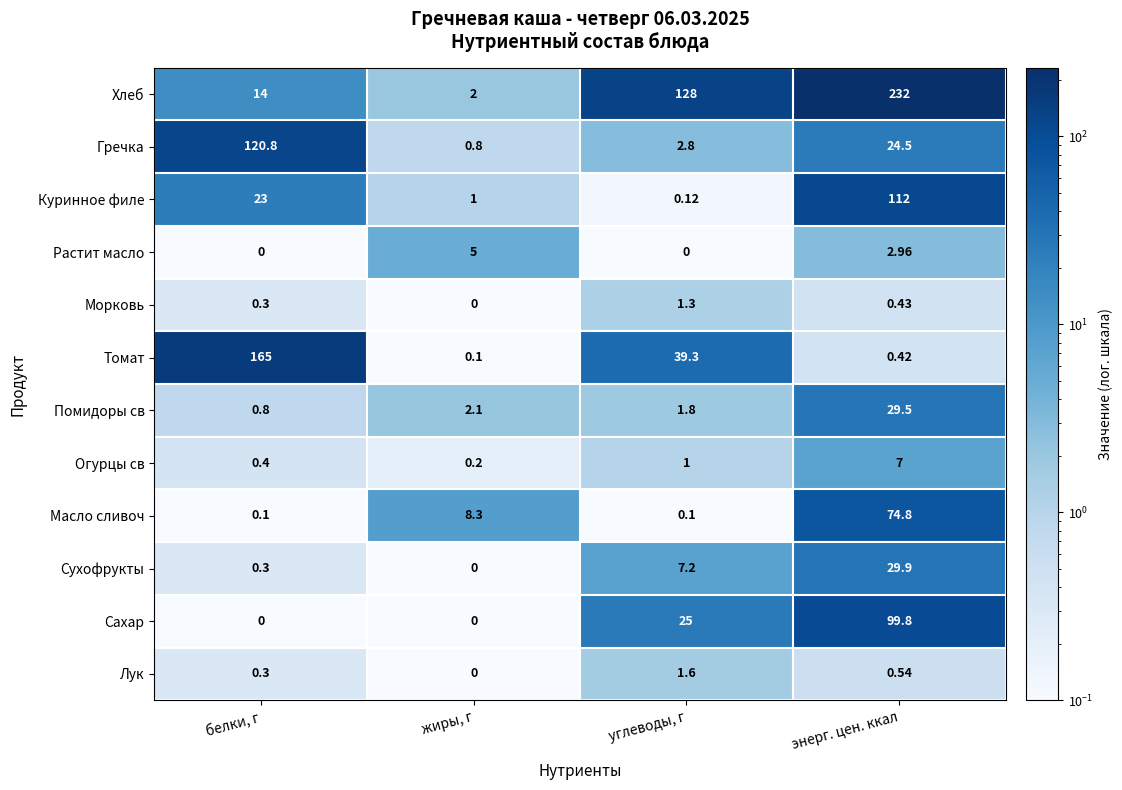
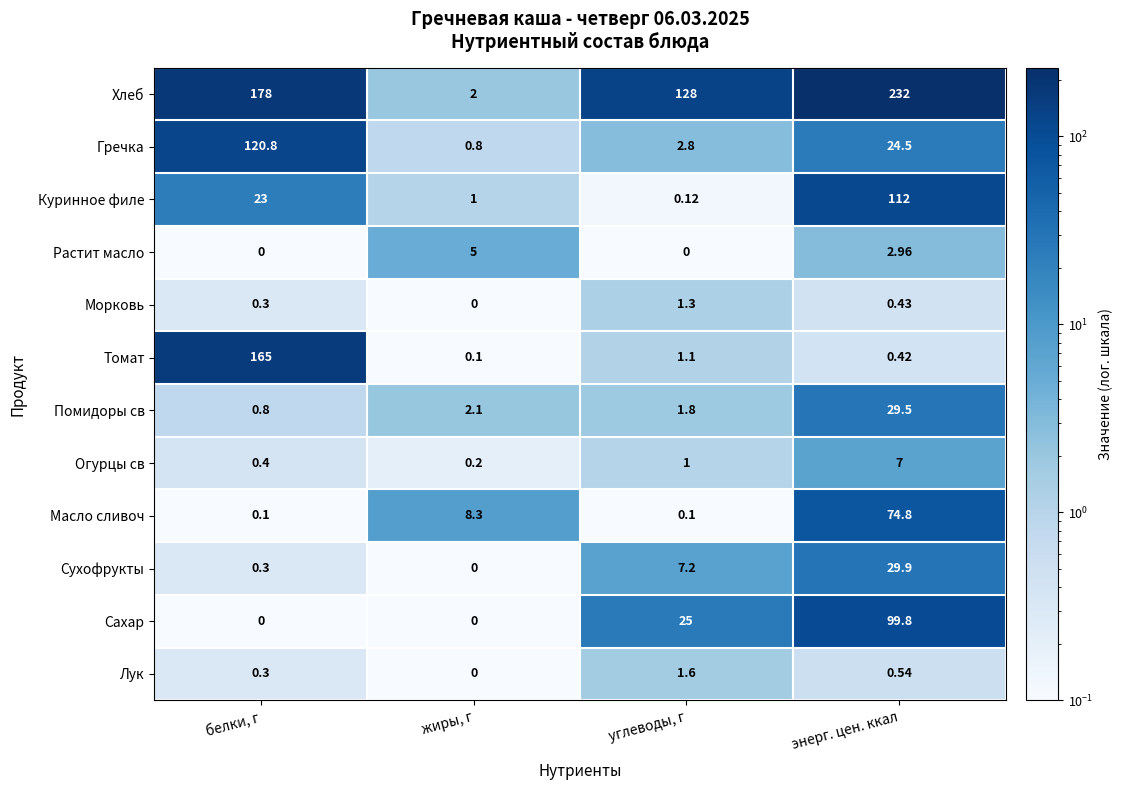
  {
    "Хлеб": {
-     "белки, г": 14,
+     "белки, г": 178,
      "жиры, г": 2,
      "углеводы, г": 128,
      "энерг. цен. ккал": 232
    },
    "Гречка": {
      "белки, г": 120.8,
      "жиры, г": 0.8,
      "углеводы, г": 2.8,
      "энерг. цен. ккал": 24.5
    },
    "Куринное филе": {
      "белки, г": 23,
      "жиры, г": 1,
      "углеводы, г": 0.12,
      "энерг. цен. ккал": 112
    },
    "Растит масло": {
      "белки, г": 0,
      "жиры, г": 5,
      "углеводы, г": 0,
      "энерг. цен. ккал": 2.96
    },
    "Морковь": {
      "белки, г": 0.3,
      "жиры, г": 0,
      "углеводы, г": 1.3,
      "энерг. цен. ккал": 0.43
    },
    "Томат": {
      "белки, г": 165,
      "жиры, г": 0.1,
-     "углеводы, г": 39.3,
+     "углеводы, г": 1.1,
      "энерг. цен. ккал": 0.42
    },
    "Помидоры св": {
      "белки, г": 0.8,
      "жиры, г": 2.1,
      "углеводы, г": 1.8,
      "энерг. цен. ккал": 29.5
    },
    "Огурцы св": {
      "белки, г": 0.4,
      "жиры, г": 0.2,
      "углеводы, г": 1,
      "энерг. цен. ккал": 7
    },
    "Масло сливоч": {
      "белки, г": 0.1,
      "жиры, г": 8.3,
      "углеводы, г": 0.1,
      "энерг. цен. ккал": 74.8
    },
    "Сухофрукты": {
      "белки, г": 0.3,
      "жиры, г": 0,
      "углеводы, г": 7.2,
      "энерг. цен. ккал": 29.9
    },
    "Сахар": {
      "белки, г": 0,
      "жиры, г": 0,
      "углеводы, г": 25,
      "энерг. цен. ккал": 99.8
    },
    "Лук": {
      "белки, г": 0.3,
      "жиры, г": 0,
      "углеводы, г": 1.6,
      "энерг. цен. ккал": 0.54
    }
  }
